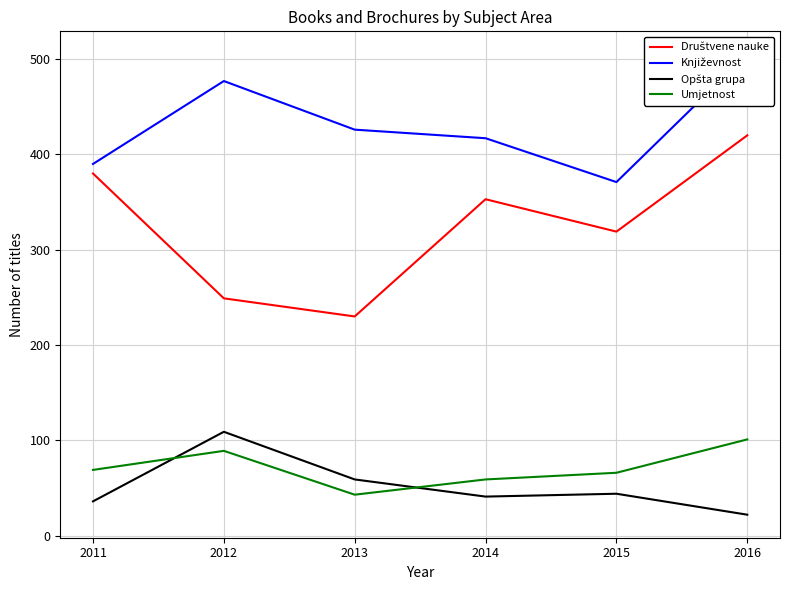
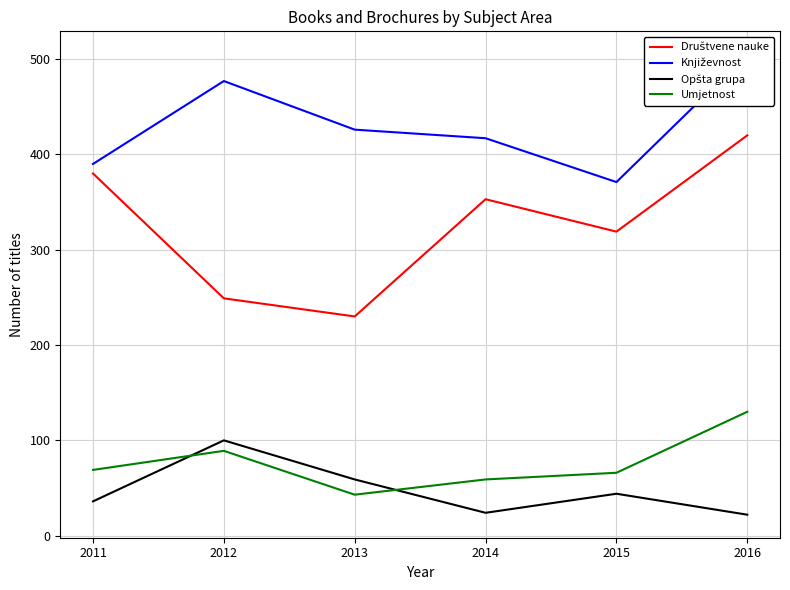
  {
    "Društvene nauke": {
      "2011": 380,
      "2012": 250,
      "2013": 230,
      "2014": 350,
      "2015": 320,
      "2016": 420
    },
    "Književnost": {
      "2011": 390,
      "2012": 480,
      "2013": 430,
      "2014": 420,
      "2015": 370
    },
    "Opšta grupa": {
      "2011": 40,
-     "2012": 110,
+     "2012": 100,
      "2013": 60,
-     "2014": 40,
+     "2014": 20,
      "2015": 40,
      "2016": 20
    },
    "Umjetnost": {
      "2011": 70,
      "2012": 90,
      "2013": 40,
      "2014": 60,
      "2015": 70,
-     "2016": 100
+     "2016": 130
    }
  }
